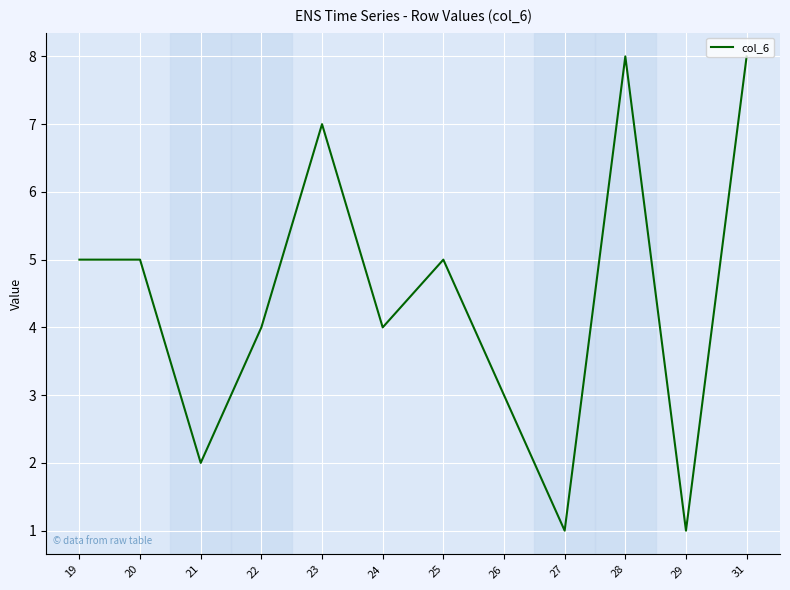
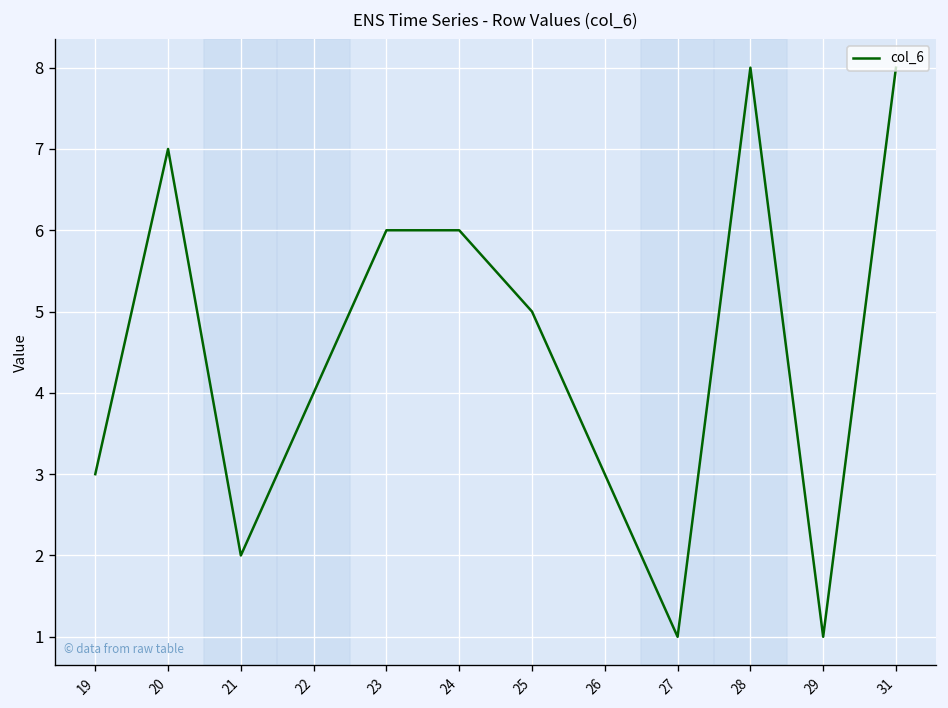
  {
-   "19": 5,
-   "20": 5,
+   "19": 3,
+   "20": 7,
    "21": 2,
    "22": 4,
-   "23": 7,
-   "24": 4,
+   "23": 6,
+   "24": 6,
    "25": 5,
    "26": 3,
    "27": 1,
    "28": 8,
    "29": 1
  }
